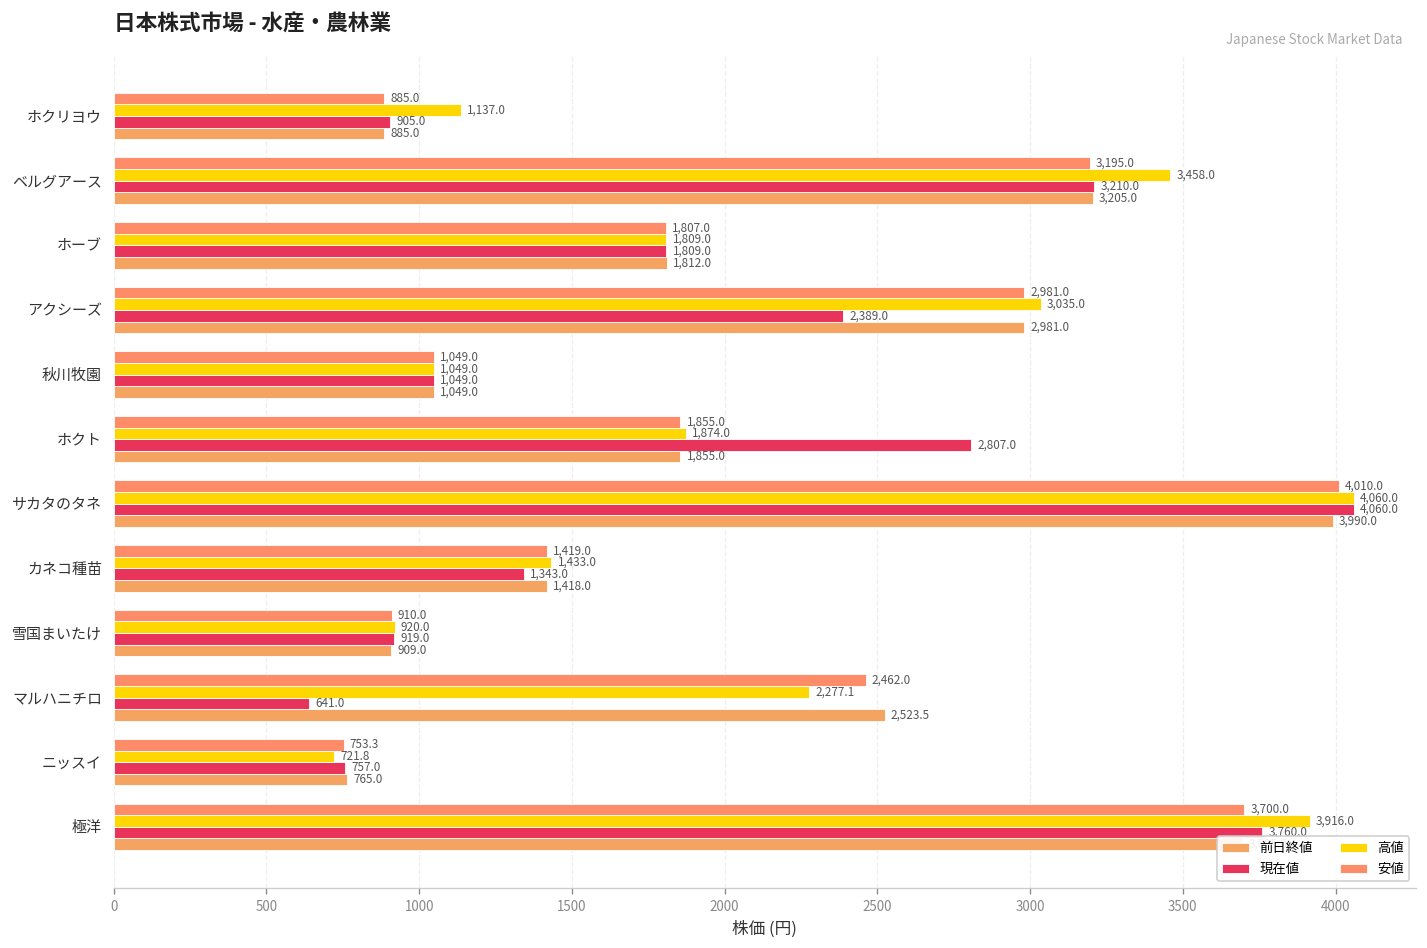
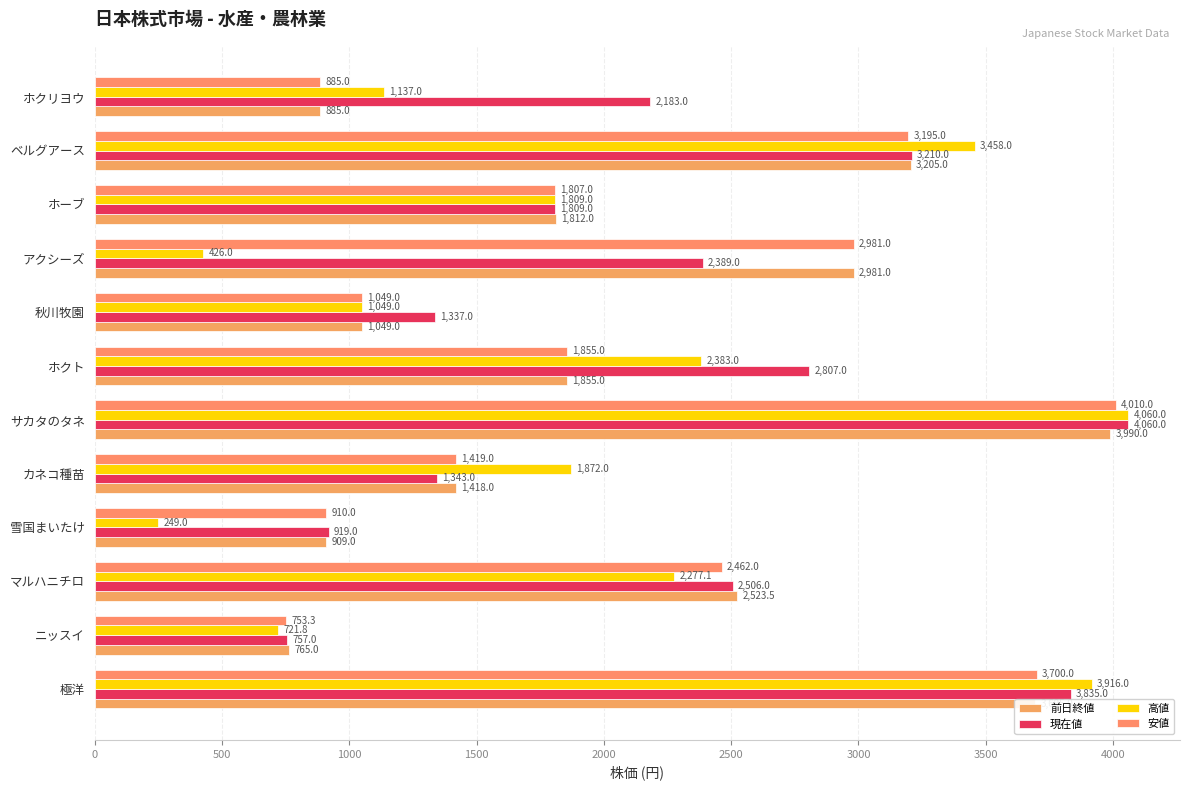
  {
    "現在値": {
-     "ホクリヨウ": "905.0",
+     "ホクリヨウ": "2,183.0",
      "ベルグアース": "3,210.0",
      "ホーブ": "1,809.0",
      "アクシーズ": "2,389.0",
-     "秋川牧園": "1,049.0",
+     "秋川牧園": "1,337.0",
      "ホクト": "2,807.0",
      "サカタのタネ": "4,060.0",
      "カネコ種苗": "1,343.0",
      "雪国まいたけ": "919.0",
-     "マルハニチロ": "641.0",
+     "マルハニチロ": "2,506.0",
      "ニッスイ": "757.0",
-     "極洋": "3,760.0"
+     "極洋": "3,835.0"
    },
    "高値": {
      "ホクリヨウ": "1,137.0",
      "ベルグアース": "3,458.0",
      "ホーブ": "1,809.0",
-     "アクシーズ": "3,035.0",
+     "アクシーズ": "426.0",
      "秋川牧園": "1,049.0",
-     "ホクト": "1,874.0",
+     "ホクト": "2,383.0",
      "サカタのタネ": "4,060.0",
-     "カネコ種苗": "1,433.0",
-     "雪国まいたけ": "920.0",
+     "カネコ種苗": "1,872.0",
+     "雪国まいたけ": "249.0",
      "マルハニチロ": "2,277.1",
      "ニッスイ": "721.8",
      "極洋": "3,916.0"
    }
  }
